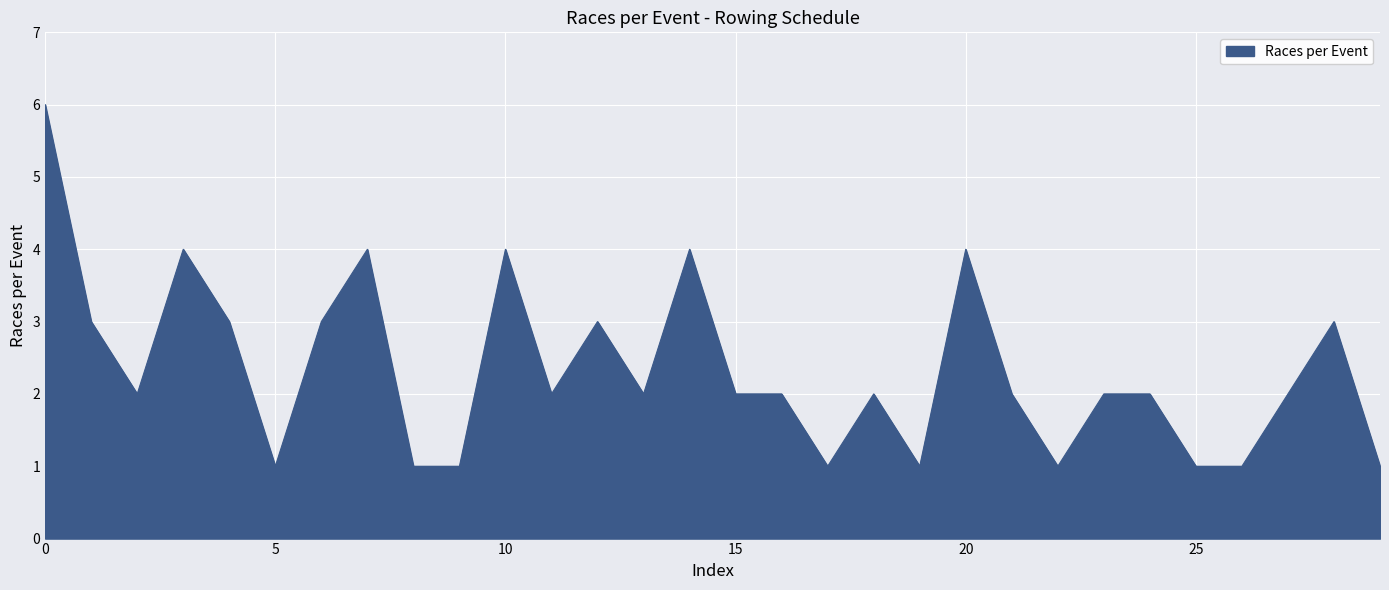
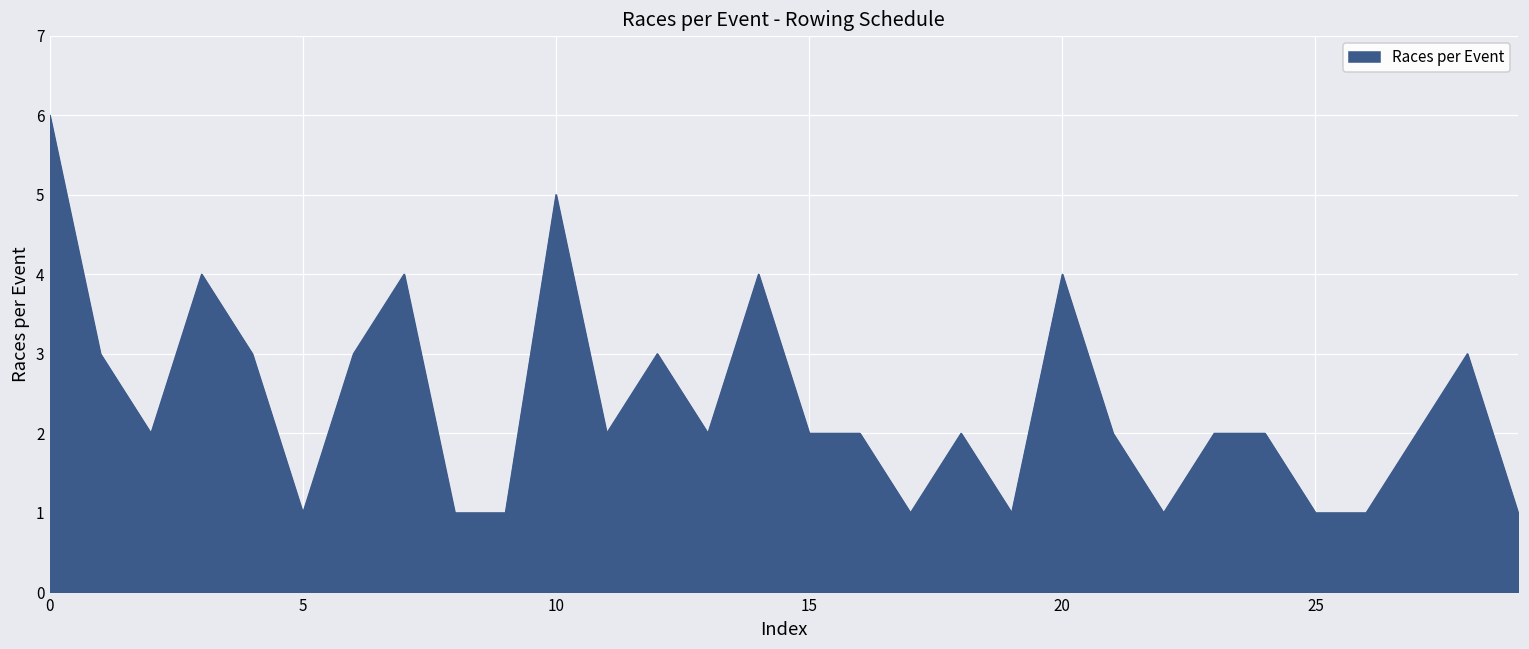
  {
    "0": 6,
    "5": 1,
-   "10": 4,
+   "10": 5,
    "15": 2,
    "20": 4,
    "25": 1
  }
